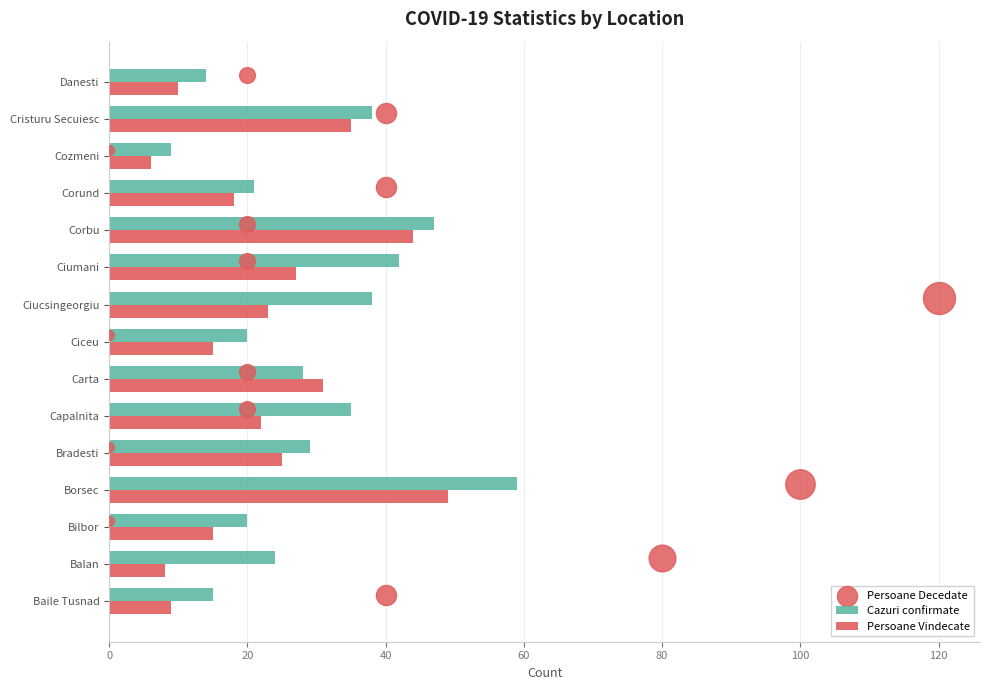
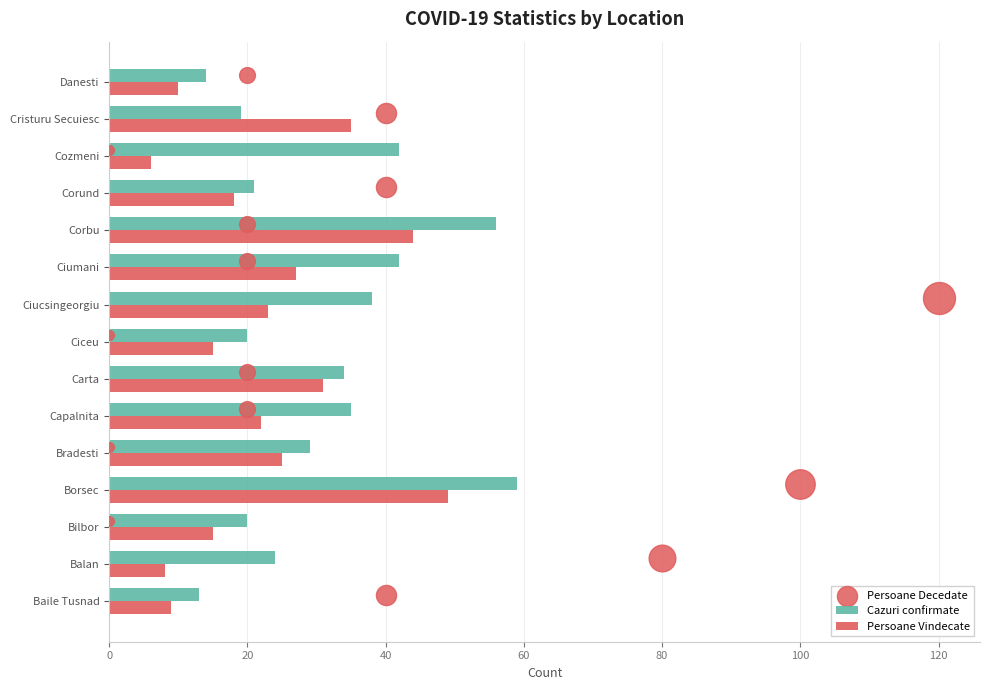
  {
    "Cazuri confirmate": {
      "Danesti": 14,
-     "Cristuru Secuiesc": 38,
-     "Cozmeni": 9,
+     "Cristuru Secuiesc": 19,
+     "Cozmeni": 42,
      "Corund": 21,
-     "Corbu": 47,
+     "Corbu": 56,
      "Ciumani": 42,
      "Ciucsingeorgiu": 38,
      "Ciceu": 20,
-     "Carta": 28,
+     "Carta": 34,
      "Capalnita": 35,
      "Bradesti": 29,
      "Borsec": 59,
      "Bilbor": 20,
      "Balan": 24,
-     "Baile Tusnad": 15
+     "Baile Tusnad": 13
    }
  }
